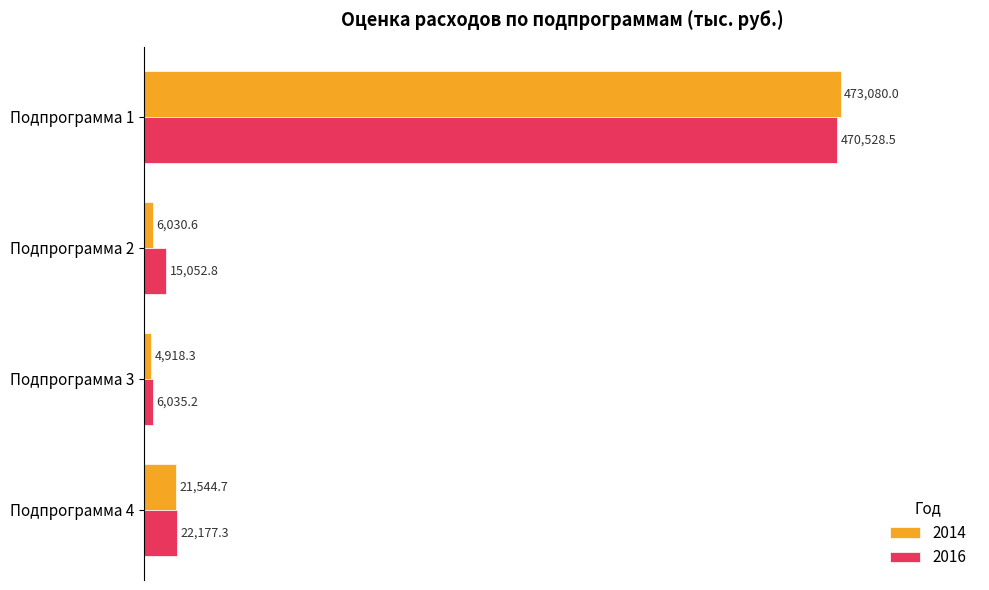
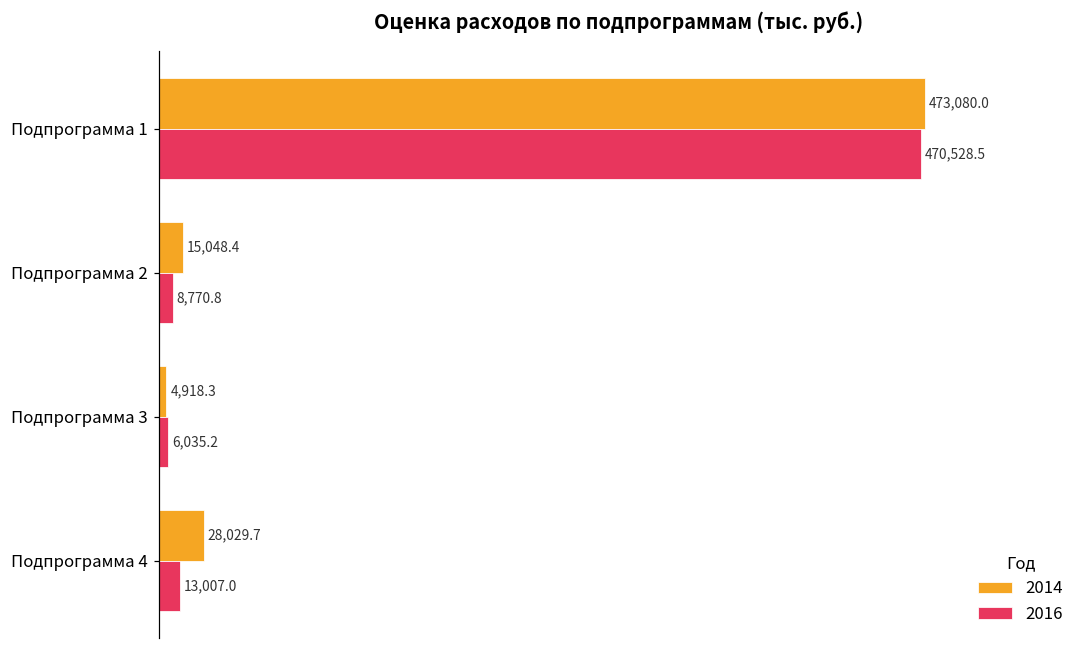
  {
    "2014": {
-     "Подпрограмма 2": "6,030.6",
-     "Подпрограмма 4": "21,544.7"
+     "Подпрограмма 2": "15,048.4",
+     "Подпрограмма 4": "28,029.7"
    },
    "2016": {
-     "Подпрограмма 2": "15,052.8",
-     "Подпрограмма 4": "22,177.3"
+     "Подпрограмма 2": "8,770.8",
+     "Подпрограмма 4": "13,007.0"
    }
  }
